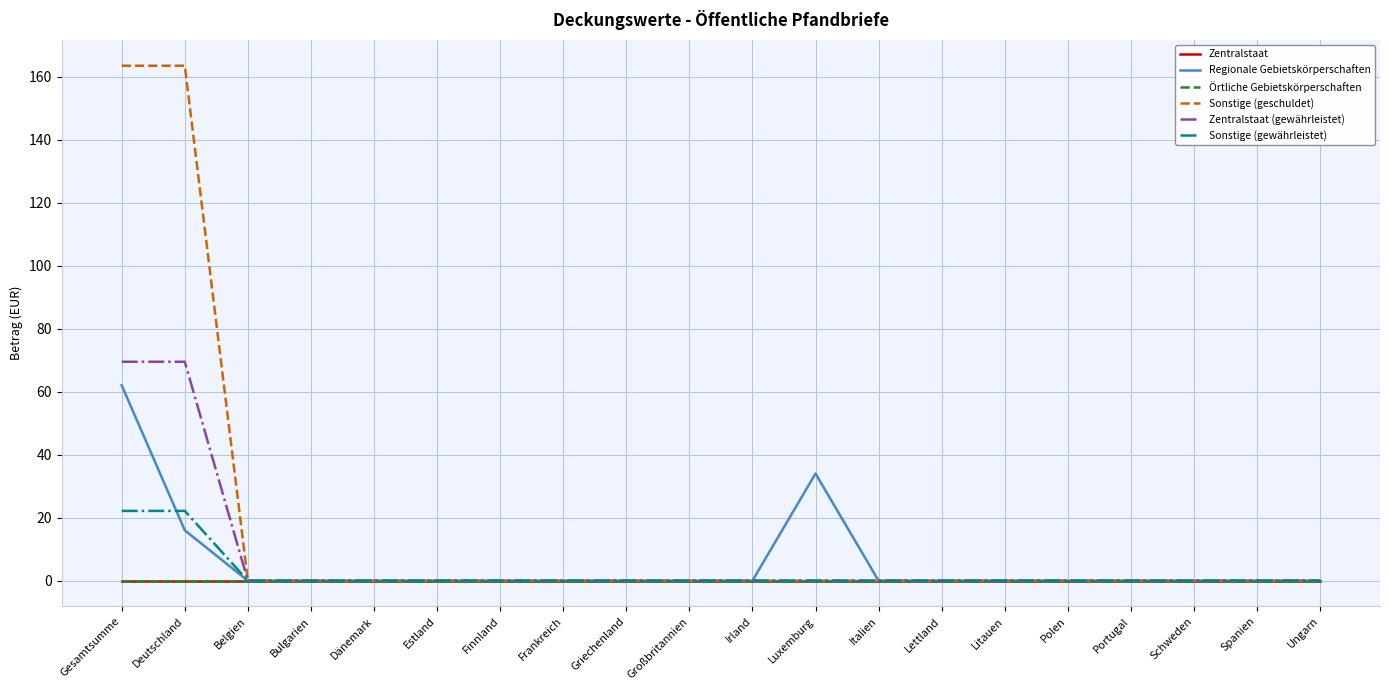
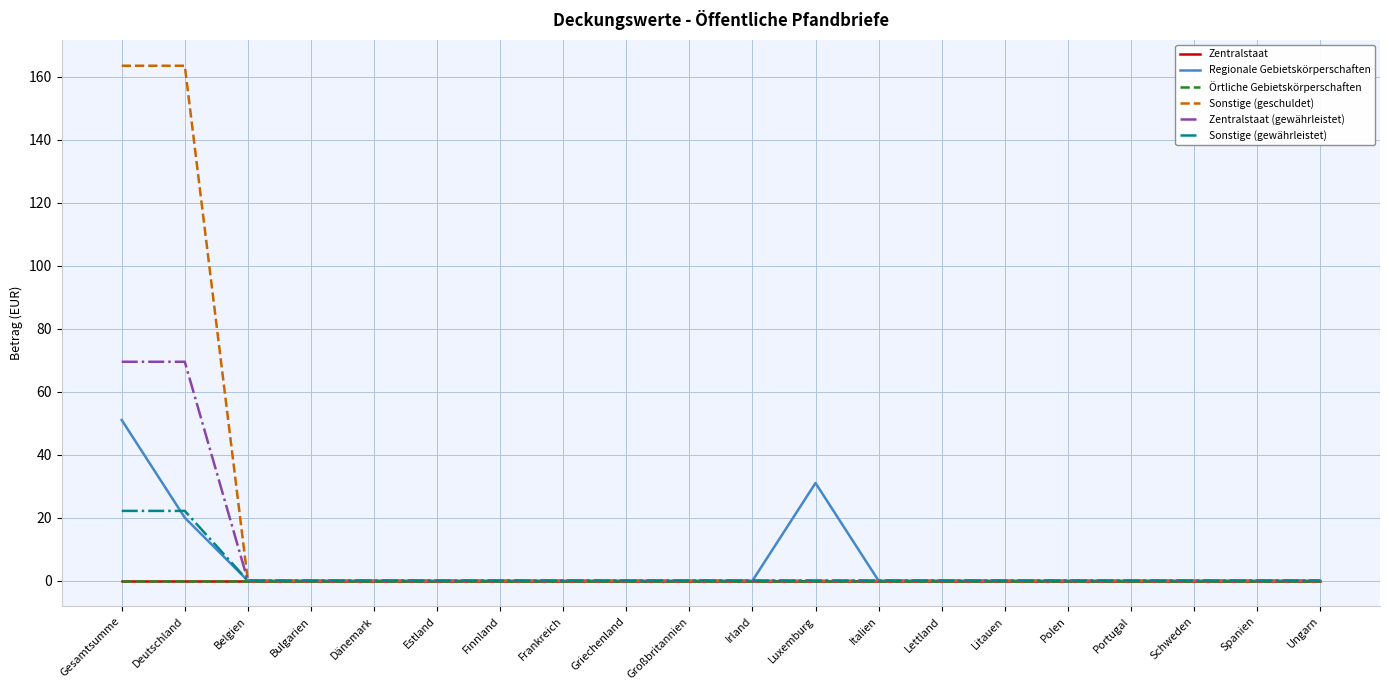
  {
    "Örtliche Gebietskörperschaften": {
      "Gesamtsumme": 0,
      "Deutschland": 0
    },
    "Regionale Gebietskörperschaften": {
-     "Gesamtsumme": 62,
-     "Deutschland": 16,
-     "Luxemburg": 34
+     "Gesamtsumme": 51,
+     "Deutschland": 20,
+     "Luxemburg": 31
    },
    "Sonstige (geschuldet)": {
      "Gesamtsumme": 163,
      "Deutschland": 163
    },
    "Zentralstaat (gewährleistet)": {
      "Gesamtsumme": 69,
      "Deutschland": 69
    },
    "Sonstige (gewährleistet)": {
      "Gesamtsumme": 22,
      "Deutschland": 22
    }
  }
